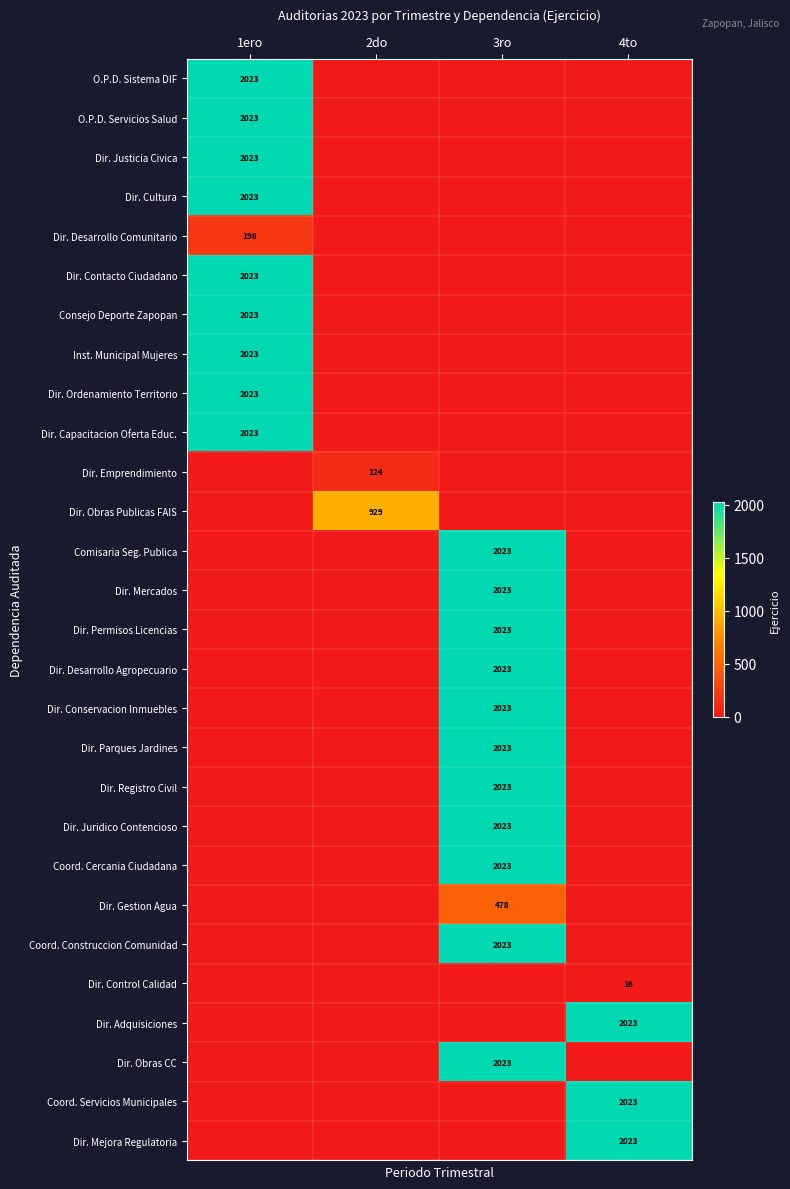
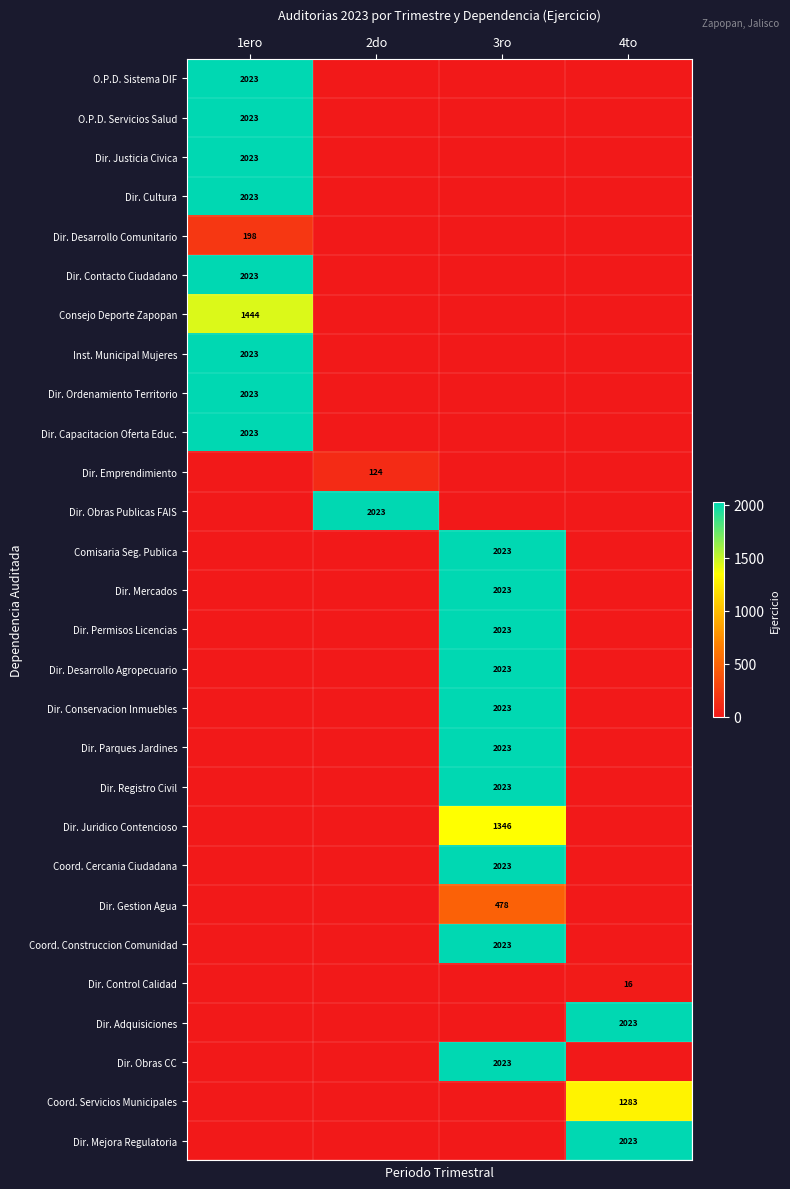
  {
    "O.P.D. Sistema DIF": {
      "1ero": 2023
    },
    "O.P.D. Servicios Salud": {
      "1ero": 2023
    },
    "Dir. Justicia Civica": {
      "1ero": 2023
    },
    "Dir. Cultura": {
      "1ero": 2023
    },
    "Dir. Desarrollo Comunitario": {
      "1ero": 198
    },
    "Dir. Contacto Ciudadano": {
      "1ero": 2023
    },
    "Consejo Deporte Zapopan": {
-     "1ero": 2023
+     "1ero": 1444
    },
    "Inst. Municipal Mujeres": {
      "1ero": 2023
    },
    "Dir. Ordenamiento Territorio": {
      "1ero": 2023
    },
    "Dir. Capacitacion Oferta Educ.": {
      "1ero": 2023
    },
    "Dir. Emprendimiento": {
      "2do": 124
    },
    "Dir. Obras Publicas FAIS": {
-     "2do": 929
+     "2do": 2023
    },
    "Comisaria Seg. Publica": {
      "3ro": 2023
    },
    "Dir. Mercados": {
      "3ro": 2023
    },
    "Dir. Permisos Licencias": {
      "3ro": 2023
    },
    "Dir. Desarrollo Agropecuario": {
      "3ro": 2023
    },
    "Dir. Conservacion Inmuebles": {
      "3ro": 2023
    },
    "Dir. Parques Jardines": {
      "3ro": 2023
    },
    "Dir. Registro Civil": {
      "3ro": 2023
    },
    "Dir. Juridico Contencioso": {
-     "3ro": 2023
+     "3ro": 1346
    },
    "Coord. Cercania Ciudadana": {
      "3ro": 2023
    },
    "Dir. Gestion Agua": {
      "3ro": 478
    },
    "Coord. Construccion Comunidad": {
      "3ro": 2023
    },
    "Dir. Control Calidad": {
      "4to": 16
    },
    "Dir. Adquisiciones": {
      "4to": 2023
    },
    "Dir. Obras CC": {
      "3ro": 2023
    },
    "Coord. Servicios Municipales": {
-     "4to": 2023
+     "4to": 1283
    },
    "Dir. Mejora Regulatoria": {
      "4to": 2023
    }
  }
